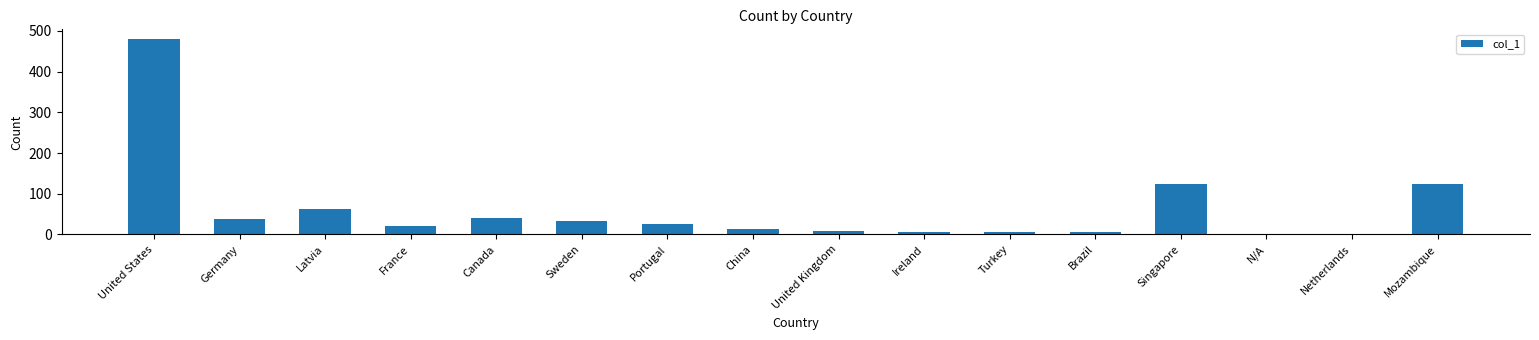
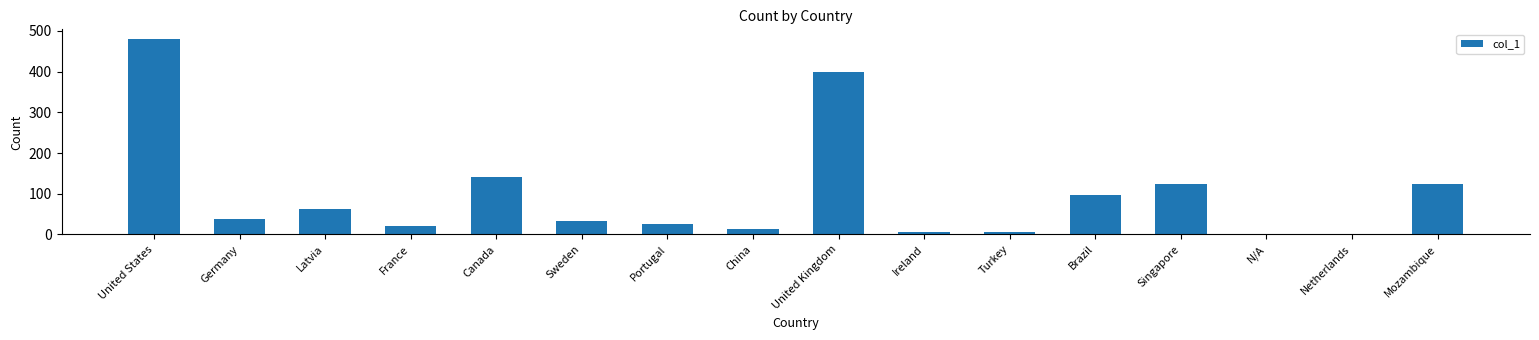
  {
    "United States": 480,
    "Germany": 40,
    "Latvia": 60,
    "France": 20,
-   "Canada": 40,
+   "Canada": 140,
    "Sweden": 30,
    "Portugal": 30,
    "China": 10,
-   "United Kingdom": 10,
+   "United Kingdom": 400,
    "Ireland": 10,
-   "Brazil": 10,
+   "Brazil": 100,
    "Singapore": 120,
    "Mozambique": 130
  }
